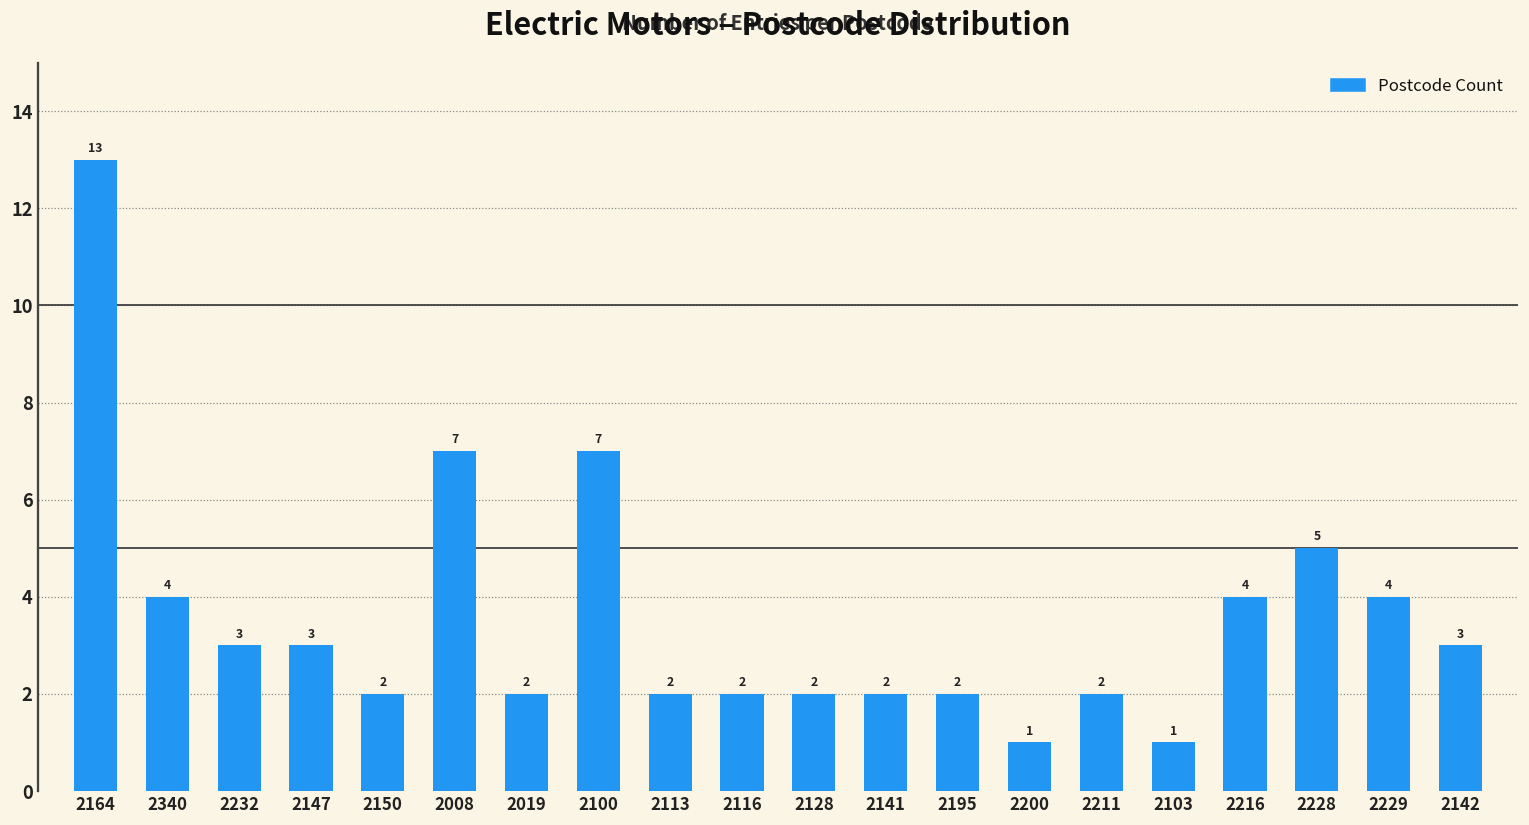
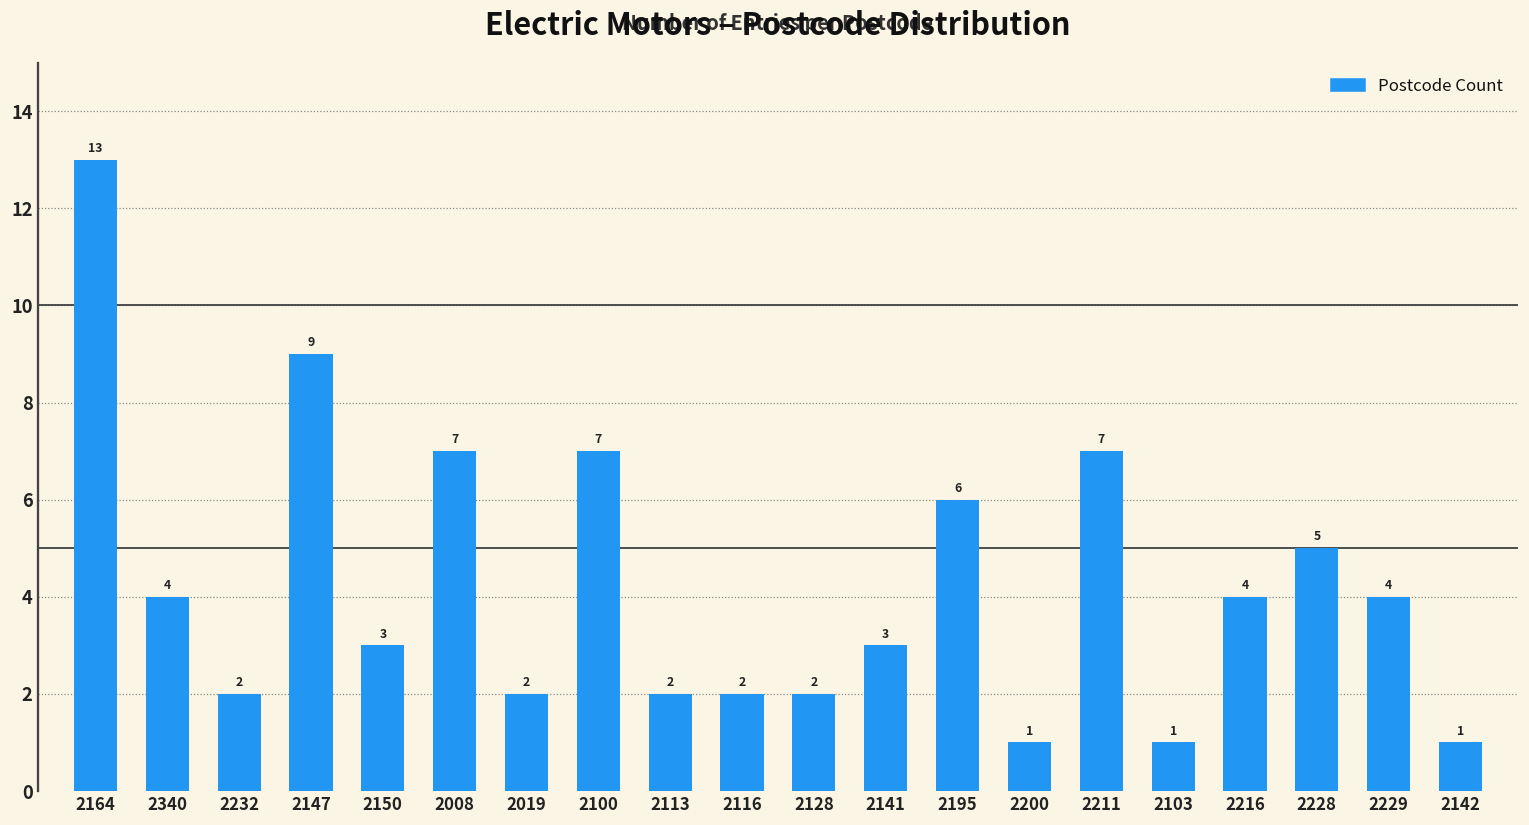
  {
    "2164": 13,
    "2340": 4,
-   "2232": 3,
-   "2147": 3,
-   "2150": 2,
+   "2232": 2,
+   "2147": 9,
+   "2150": 3,
    "2008": 7,
    "2019": 2,
    "2100": 7,
    "2113": 2,
    "2116": 2,
    "2128": 2,
-   "2141": 2,
-   "2195": 2,
+   "2141": 3,
+   "2195": 6,
    "2200": 1,
-   "2211": 2,
+   "2211": 7,
    "2103": 1,
    "2216": 4,
    "2228": 5,
    "2229": 4,
-   "2142": 3
+   "2142": 1
  }
